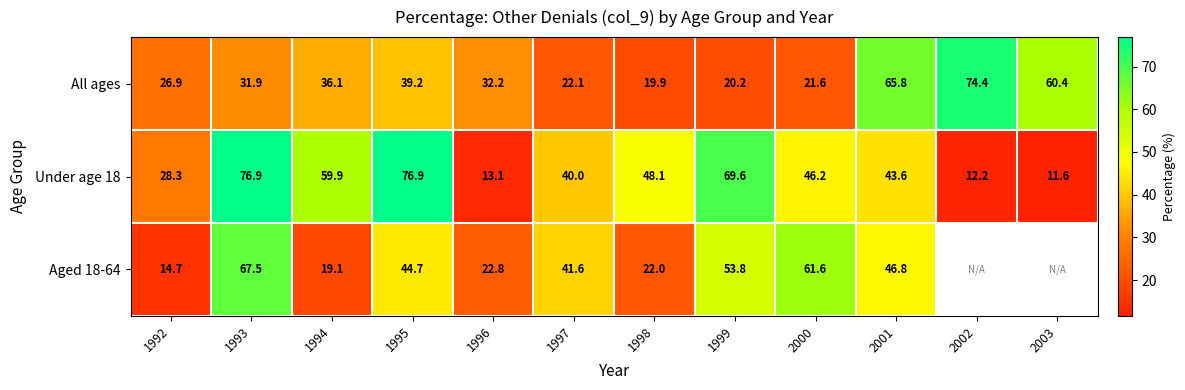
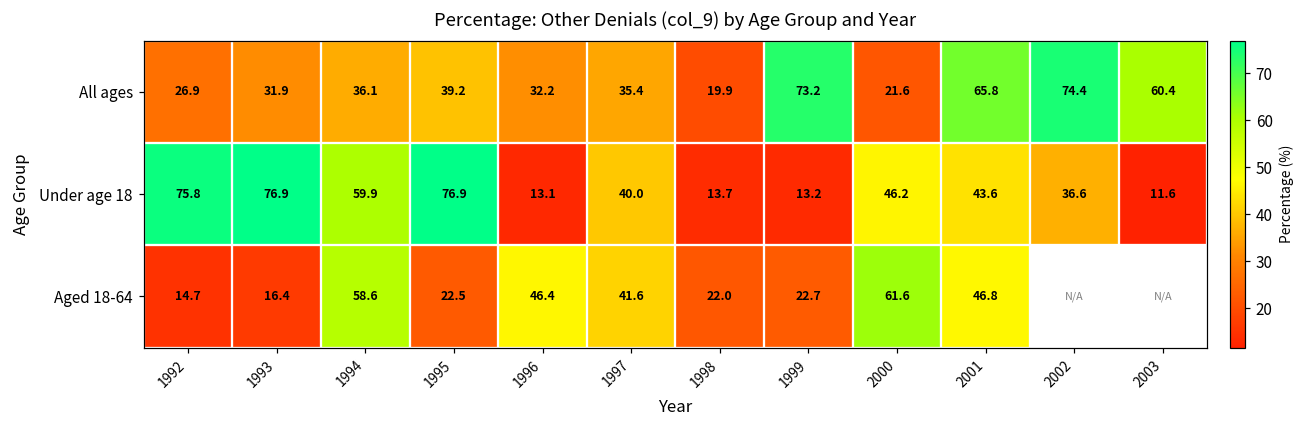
  {
    "All ages": {
      "1992": 26.9,
      "1993": 31.9,
      "1994": 36.1,
      "1995": 39.2,
      "1996": 32.2,
-     "1997": 22.1,
+     "1997": 35.4,
      "1998": 19.9,
-     "1999": 20.2,
+     "1999": 73.2,
      "2000": 21.6,
      "2001": 65.8,
      "2002": 74.4,
      "2003": 60.4
    },
    "Under age 18": {
-     "1992": 28.3,
+     "1992": 75.8,
      "1993": 76.9,
      "1994": 59.9,
      "1995": 76.9,
      "1996": 13.1,
      "1997": 40.0,
-     "1998": 48.1,
-     "1999": 69.6,
+     "1998": 13.7,
+     "1999": 13.2,
      "2000": 46.2,
      "2001": 43.6,
-     "2002": 12.2,
+     "2002": 36.6,
      "2003": 11.6
    },
    "Aged 18-64": {
      "1992": 14.7,
-     "1993": 67.5,
-     "1994": 19.1,
-     "1995": 44.7,
-     "1996": 22.8,
+     "1993": 16.4,
+     "1994": 58.6,
+     "1995": 22.5,
+     "1996": 46.4,
      "1997": 41.6,
      "1998": 22.0,
-     "1999": 53.8,
+     "1999": 22.7,
      "2000": 61.6,
      "2001": 46.8
    }
  }
